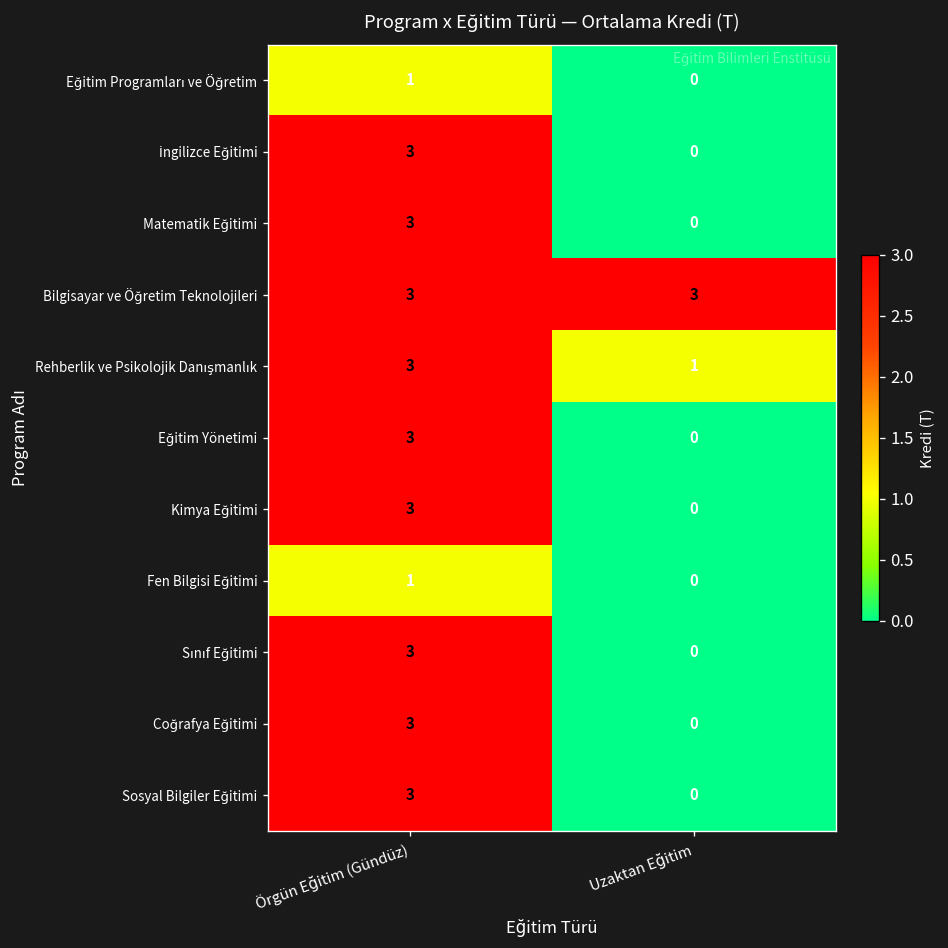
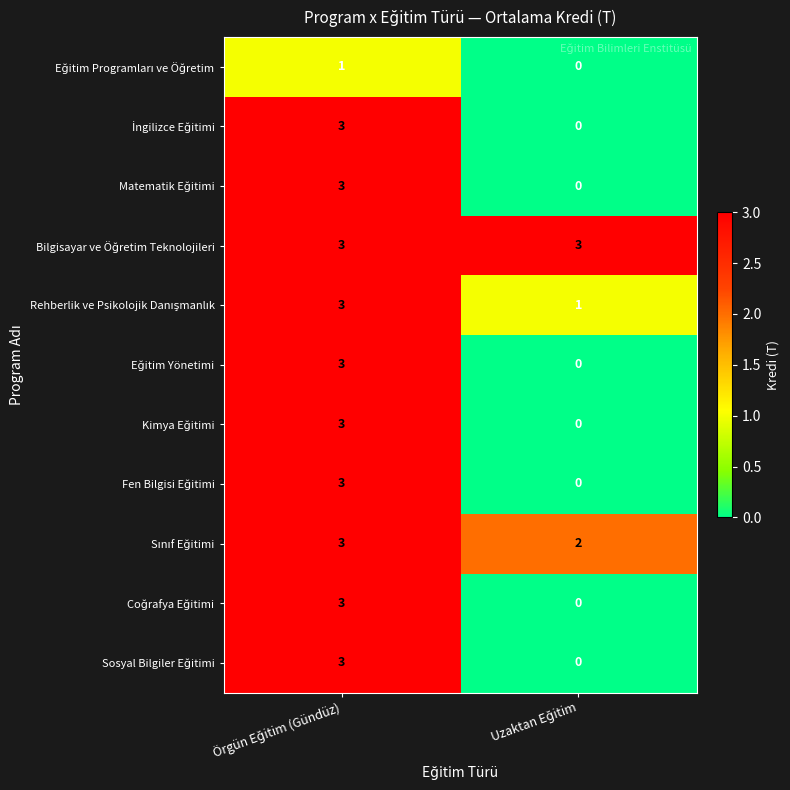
  {
    "Eğitim Programları ve Öğretim": {
      "Örgün Eğitim (Gündüz)": 1
    },
    "İngilizce Eğitimi": {
      "Örgün Eğitim (Gündüz)": 3,
      "Uzaktan Eğitim": 0
    },
    "Matematik Eğitimi": {
      "Örgün Eğitim (Gündüz)": 3,
      "Uzaktan Eğitim": 0
    },
    "Bilgisayar ve Öğretim Teknolojileri": {
      "Örgün Eğitim (Gündüz)": 3,
      "Uzaktan Eğitim": 3
    },
    "Rehberlik ve Psikolojik Danışmanlık": {
      "Örgün Eğitim (Gündüz)": 3,
      "Uzaktan Eğitim": 1
    },
    "Eğitim Yönetimi": {
      "Örgün Eğitim (Gündüz)": 3,
      "Uzaktan Eğitim": 0
    },
    "Kimya Eğitimi": {
      "Örgün Eğitim (Gündüz)": 3,
      "Uzaktan Eğitim": 0
    },
    "Fen Bilgisi Eğitimi": {
-     "Örgün Eğitim (Gündüz)": 1,
+     "Örgün Eğitim (Gündüz)": 3,
      "Uzaktan Eğitim": 0
    },
    "Sınıf Eğitimi": {
      "Örgün Eğitim (Gündüz)": 3,
-     "Uzaktan Eğitim": 0
+     "Uzaktan Eğitim": 2
    },
    "Coğrafya Eğitimi": {
      "Örgün Eğitim (Gündüz)": 3,
      "Uzaktan Eğitim": 0
    },
    "Sosyal Bilgiler Eğitimi": {
      "Örgün Eğitim (Gündüz)": 3,
      "Uzaktan Eğitim": 0
    }
  }
